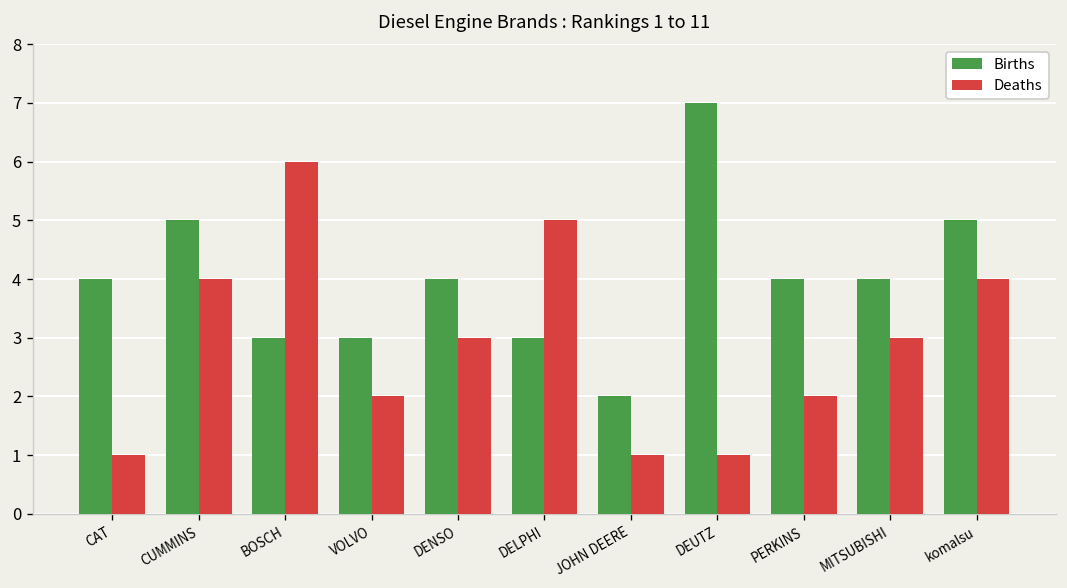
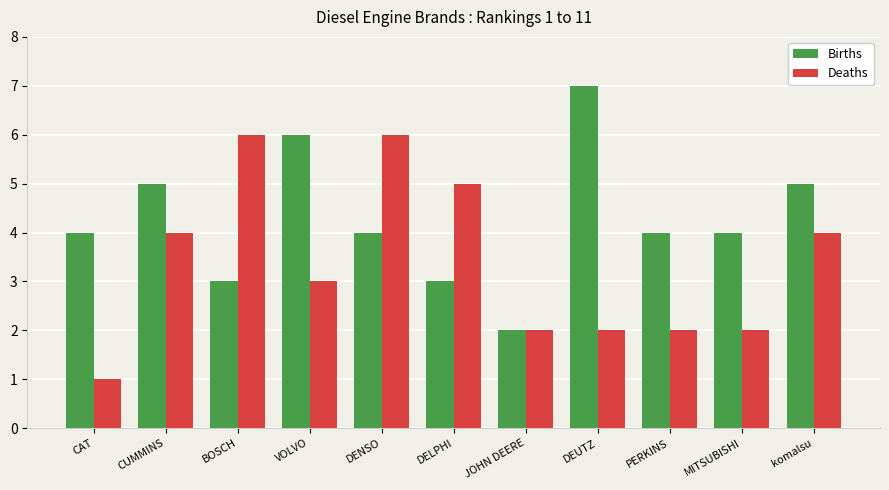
  {
    "Births": {
      "CAT": 4,
      "CUMMINS": 5,
      "BOSCH": 3,
-     "VOLVO": 3,
+     "VOLVO": 6,
      "DENSO": 4,
      "DELPHI": 3,
      "JOHN DEERE": 2,
      "DEUTZ": 7,
      "PERKINS": 4,
      "MITSUBISHI": 4,
      "komalsu": 5
    },
    "Deaths": {
      "CAT": 1,
      "CUMMINS": 4,
      "BOSCH": 6,
-     "VOLVO": 2,
-     "DENSO": 3,
+     "VOLVO": 3,
+     "DENSO": 6,
      "DELPHI": 5,
-     "JOHN DEERE": 1,
-     "DEUTZ": 1,
+     "JOHN DEERE": 2,
+     "DEUTZ": 2,
      "PERKINS": 2,
-     "MITSUBISHI": 3,
+     "MITSUBISHI": 2,
      "komalsu": 4
    }
  }
